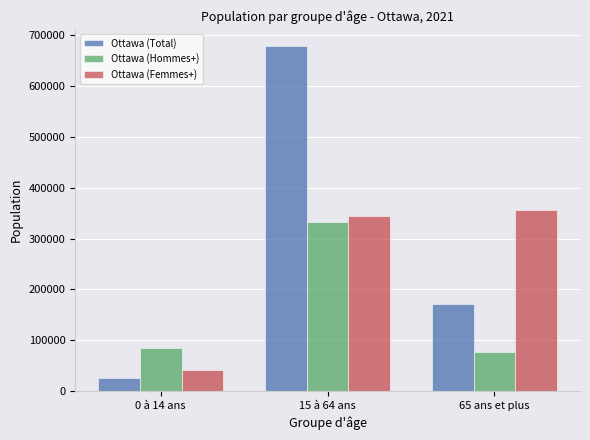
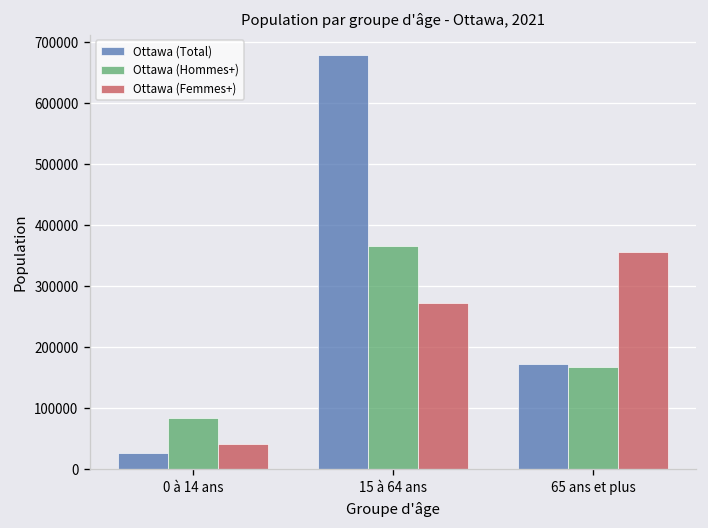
  {
    "Ottawa (Total)": {
      "0 à 14 ans": 30000,
      "15 à 64 ans": 680000,
      "65 ans et plus": 170000
    },
    "Ottawa (Hommes+)": {
      "0 à 14 ans": 80000,
-     "15 à 64 ans": 330000,
-     "65 ans et plus": 80000
+     "15 à 64 ans": 370000,
+     "65 ans et plus": 170000
    },
    "Ottawa (Femmes+)": {
      "0 à 14 ans": 40000,
-     "15 à 64 ans": 340000,
+     "15 à 64 ans": 270000,
      "65 ans et plus": 360000
    }
  }
